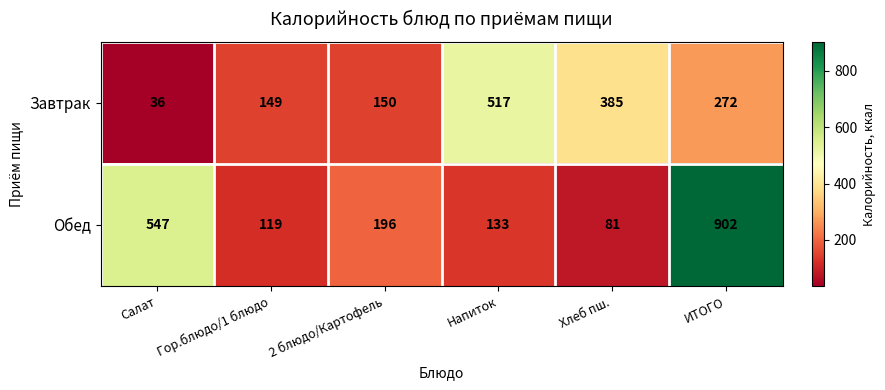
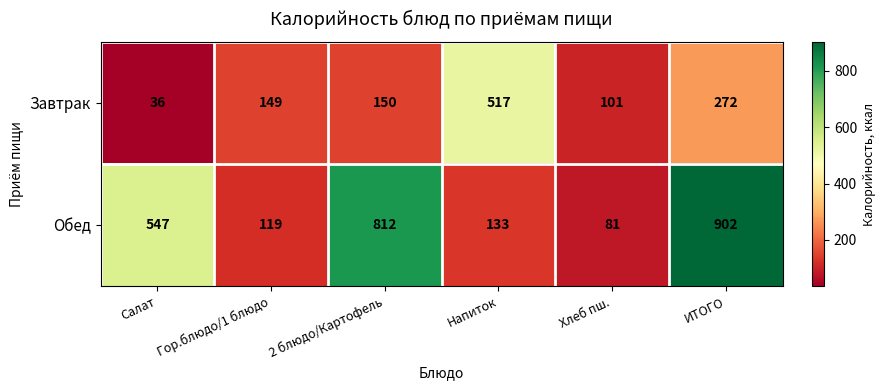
  {
    "Завтрак": {
      "Салат": 36,
      "Гор.блюдо/1 блюдо": 149,
      "2 блюдо/Картофель": 150,
      "Напиток": 517,
-     "Хлеб пш.": 385,
+     "Хлеб пш.": 101,
      "ИТОГО": 272
    },
    "Обед": {
      "Салат": 547,
      "Гор.блюдо/1 блюдо": 119,
-     "2 блюдо/Картофель": 196,
+     "2 блюдо/Картофель": 812,
      "Напиток": 133,
      "Хлеб пш.": 81,
      "ИТОГО": 902
    }
  }
